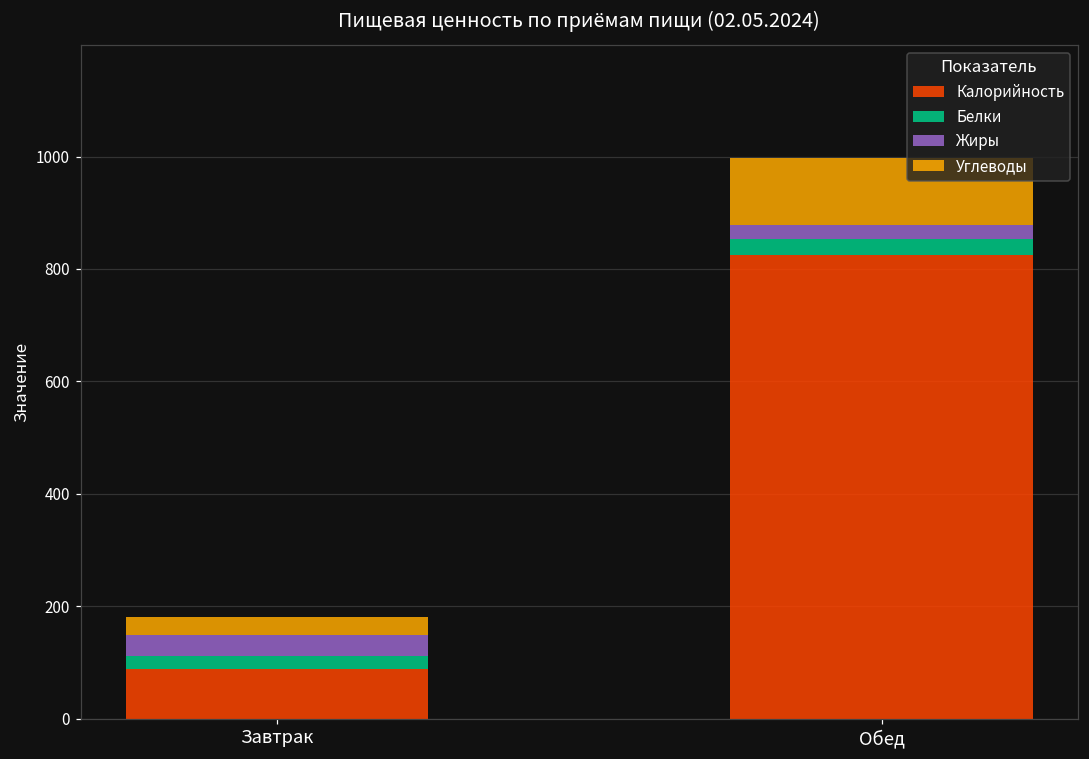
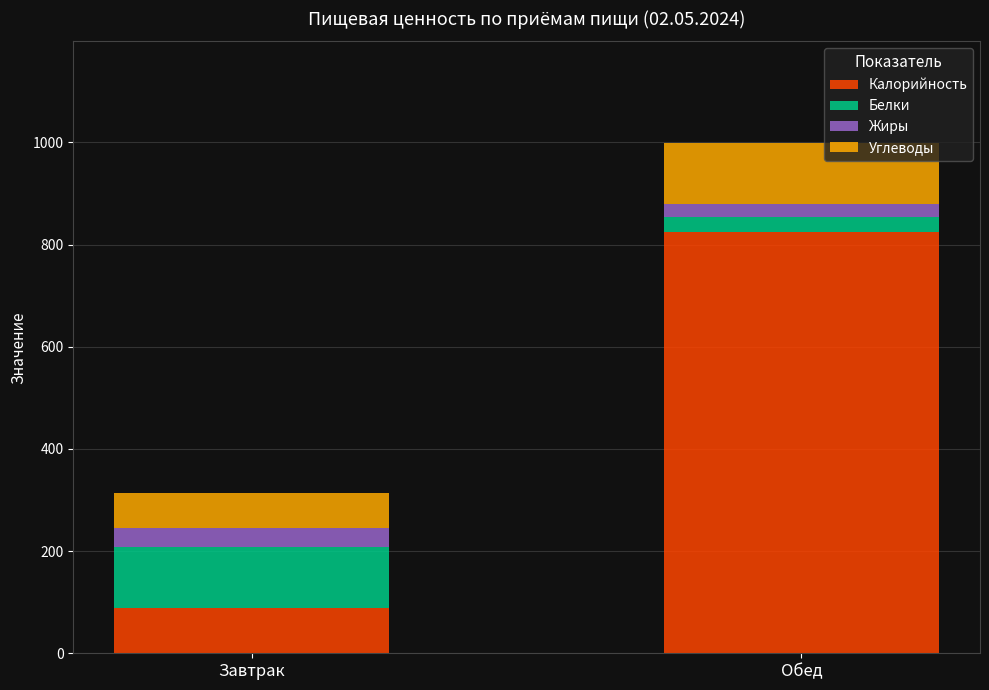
  {
    "Калорийность": {
      "Завтрак": 90,
      "Обед": 830
    },
    "Белки": {
-     "Завтрак": 20,
+     "Завтрак": 120,
      "Обед": 30
    },
    "Жиры": {
      "Завтрак": 40,
      "Обед": 30
    },
    "Углеводы": {
-     "Завтрак": 30,
+     "Завтрак": 70,
      "Обед": 120
    }
  }
